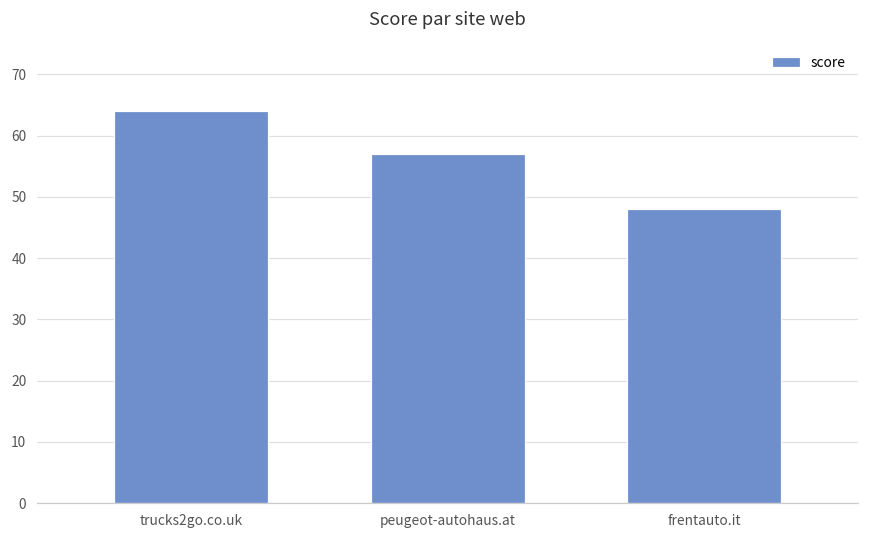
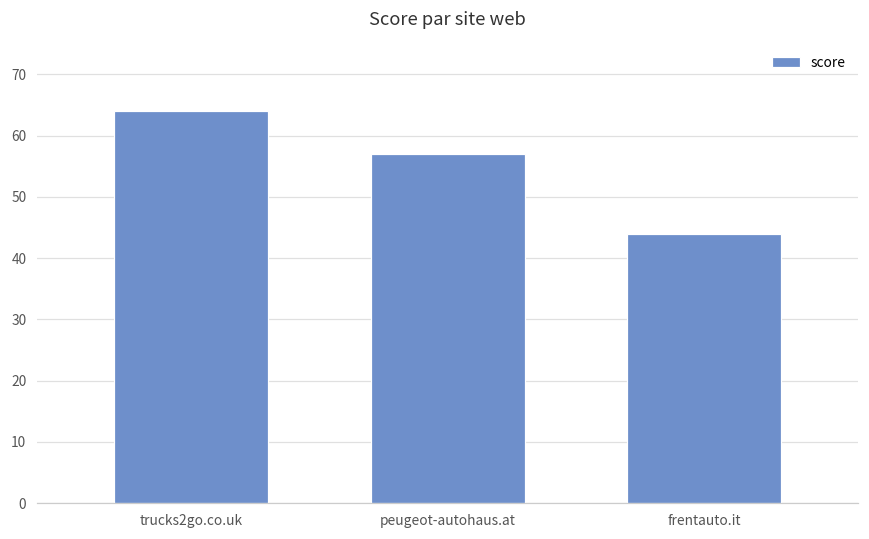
  {
    "trucks2go.co.uk": 64,
    "peugeot-autohaus.at": 57,
-   "frentauto.it": 48
+   "frentauto.it": 44
  }
